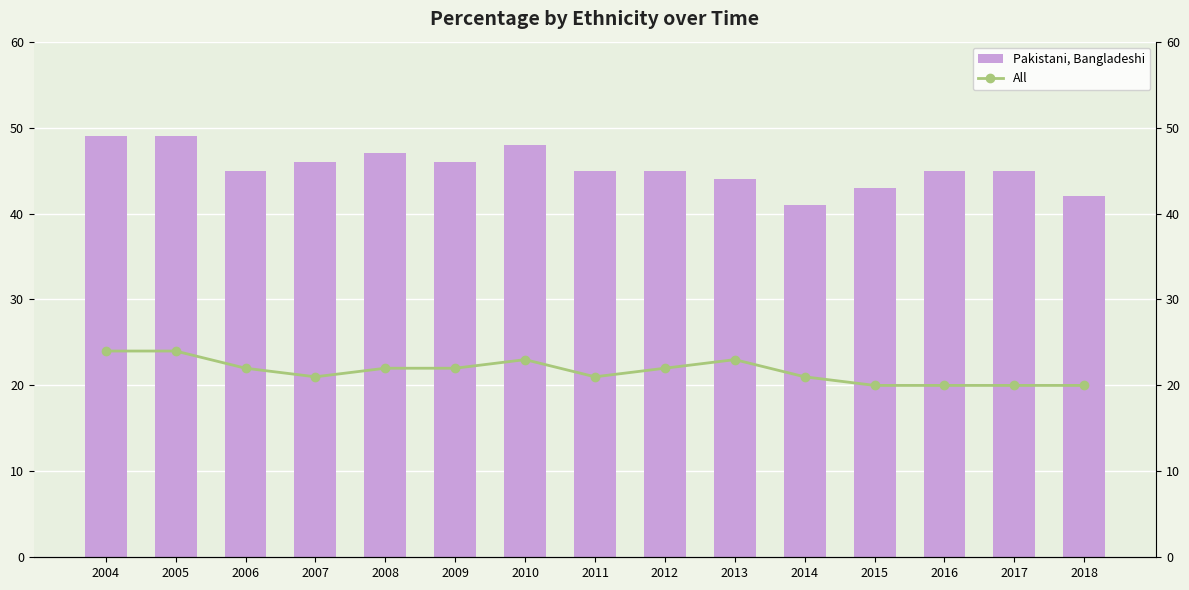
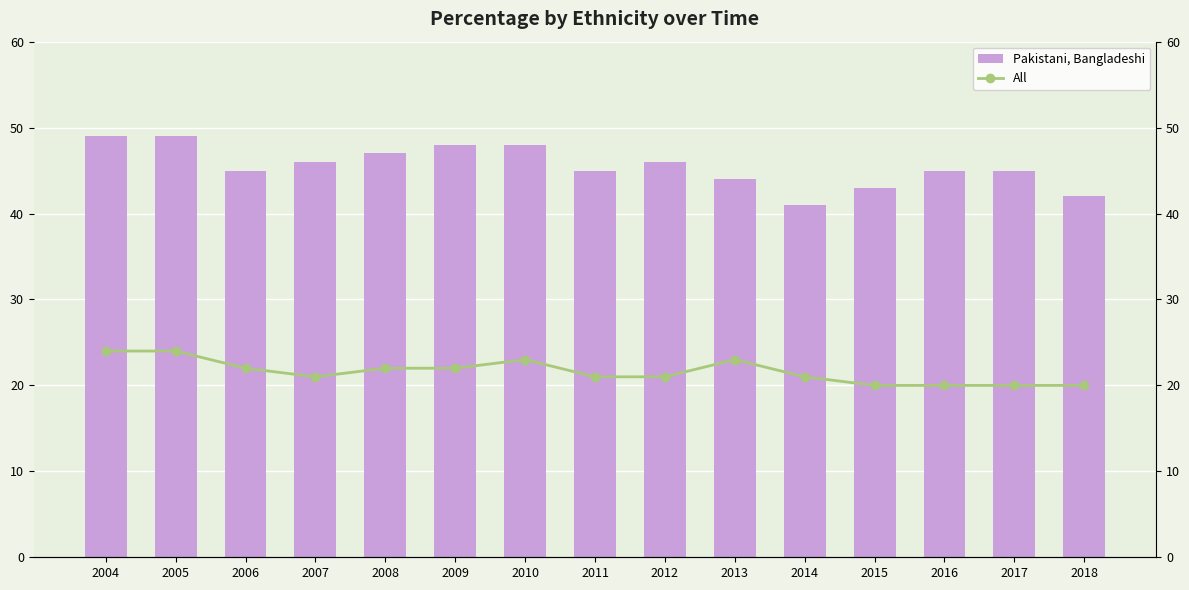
  {
    "Pakistani, Bangladeshi": {
      "2004": 49,
      "2005": 49,
      "2006": 45,
      "2007": 46,
      "2008": 47,
-     "2009": 46,
+     "2009": 48,
      "2010": 48,
      "2011": 45,
-     "2012": 45,
+     "2012": 46,
      "2013": 44,
      "2014": 41,
      "2015": 43,
      "2016": 45,
      "2017": 45,
      "2018": 42
    },
    "All": {
      "2004": 24,
      "2005": 24,
      "2006": 22,
      "2007": 21,
      "2008": 22,
      "2009": 22,
      "2010": 23,
      "2011": 21,
-     "2012": 22,
+     "2012": 21,
      "2013": 23,
      "2014": 21,
      "2015": 20,
      "2016": 20,
      "2017": 20,
      "2018": 20
    }
  }
